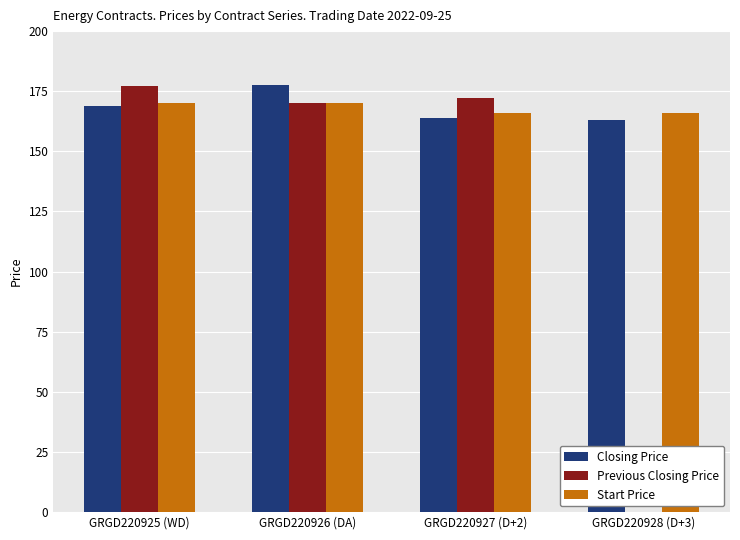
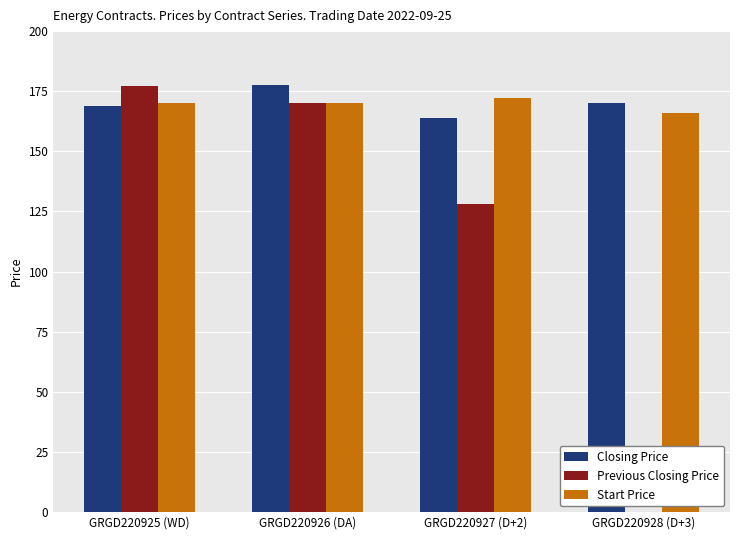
  {
    "Closing Price": {
      "GRGD220925 (WD)": 169,
      "GRGD220926 (DA)": 178,
      "GRGD220927 (D+2)": 164,
-     "GRGD220928 (D+3)": 163
+     "GRGD220928 (D+3)": 170
    },
    "Previous Closing Price": {
      "GRGD220925 (WD)": 177,
      "GRGD220926 (DA)": 170,
-     "GRGD220927 (D+2)": 172,
+     "GRGD220927 (D+2)": 128,
      "GRGD220928 (D+3)": 0
    },
    "Start Price": {
      "GRGD220925 (WD)": 170,
      "GRGD220926 (DA)": 170,
-     "GRGD220927 (D+2)": 166,
+     "GRGD220927 (D+2)": 172,
      "GRGD220928 (D+3)": 166
    }
  }
